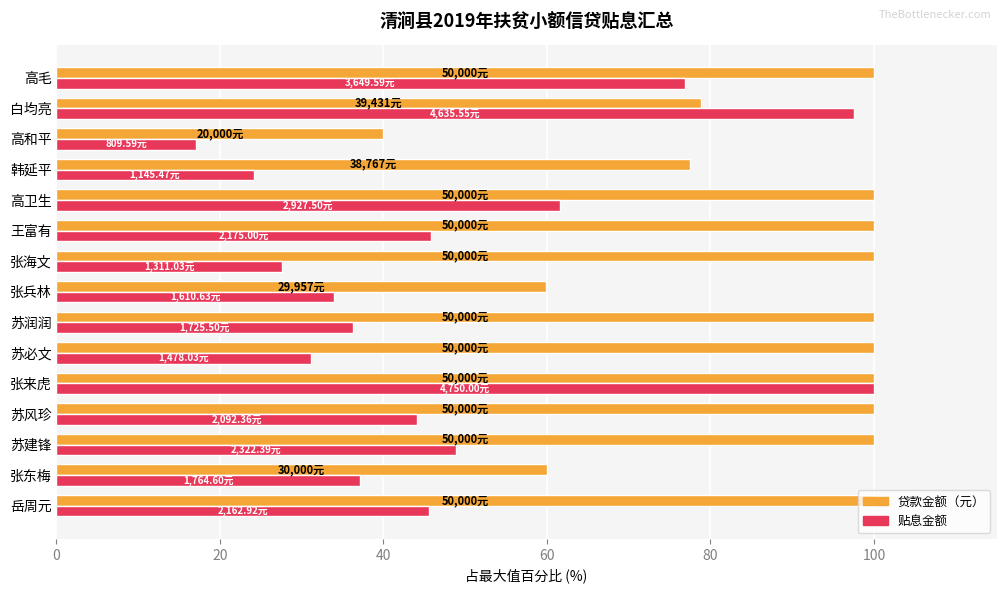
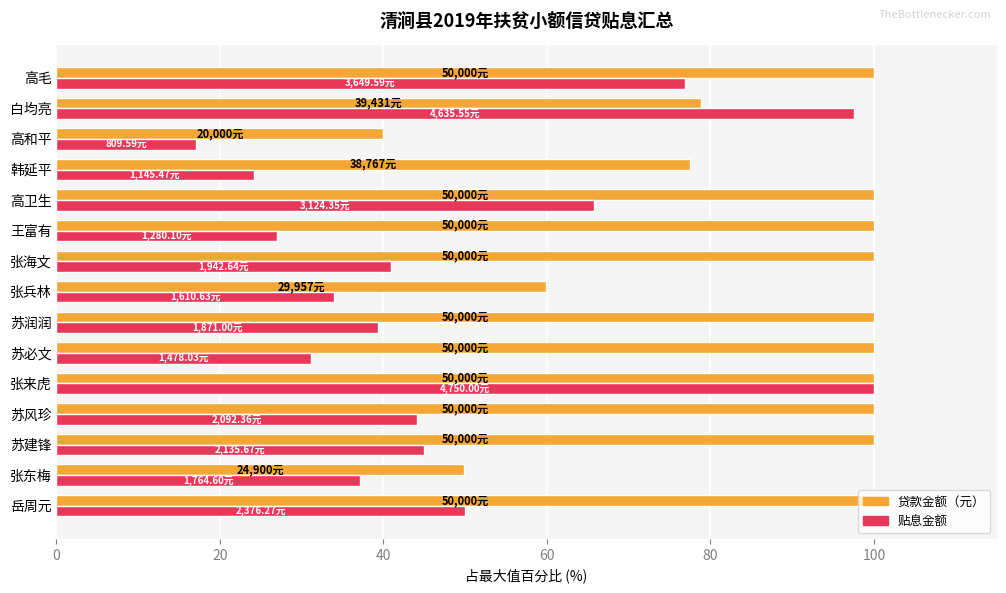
  {
    "贷款金额（元）": {
-     "张东梅": "30,000元"
+     "张东梅": "24,900元"
    },
    "贴息金额": {
-     "高卫生": "2,927.50元",
-     "王富有": "2,175.00元",
-     "张海文": "1,311.03元",
-     "苏润润": "1,725.50元",
-     "苏建锋": "2,322.39元",
-     "岳周元": "2,162.92元"
+     "高卫生": "3,124.35元",
+     "王富有": "1,280.10元",
+     "张海文": "1,942.64元",
+     "苏润润": "1,871.00元",
+     "苏建锋": "2,135.67元",
+     "岳周元": "2,376.27元"
    }
  }
